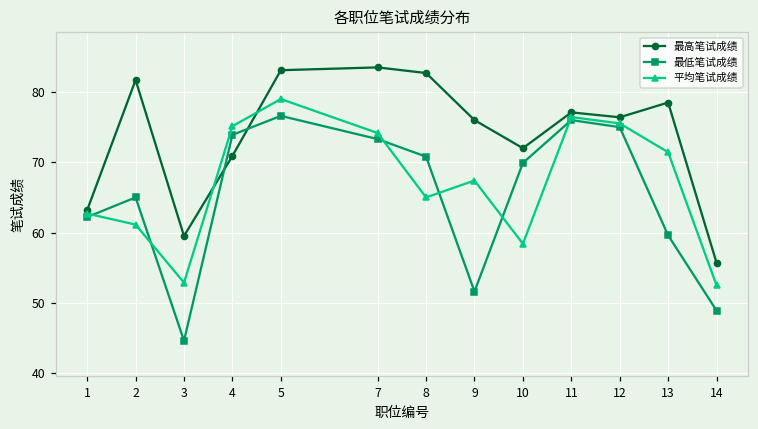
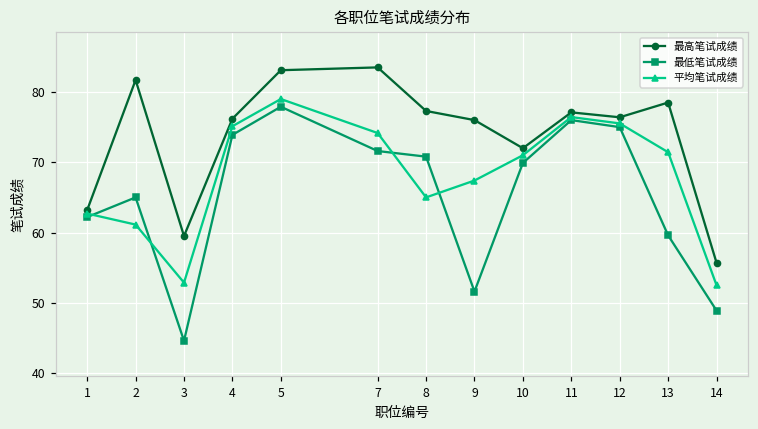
  {
    "最高笔试成绩": {
      "1": 63,
      "2": 82,
      "3": 60,
-     "4": 71,
+     "4": 76,
      "5": 83,
      "7": 84,
-     "8": 83,
+     "8": 77,
      "9": 76,
      "10": 72,
      "11": 77,
      "12": 76,
      "13": 79,
      "14": 56
    },
    "最低笔试成绩": {
      "1": 62,
      "2": 65,
      "3": 45,
      "4": 74,
-     "5": 77,
-     "7": 73,
+     "5": 78,
+     "7": 72,
      "8": 71,
      "9": 52,
      "10": 70,
      "11": 76,
      "12": 75,
      "13": 60,
      "14": 49
    },
    "平均笔试成绩": {
      "1": 63,
      "2": 61,
      "3": 53,
      "4": 75,
      "5": 79,
      "7": 74,
      "8": 65,
      "9": 67,
-     "10": 58,
+     "10": 71,
      "11": 76,
      "12": 76,
      "13": 71,
      "14": 53
    }
  }
